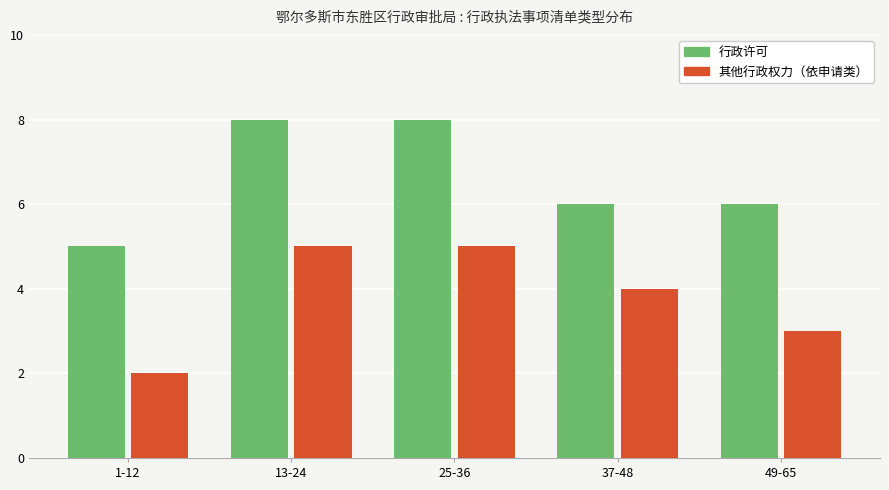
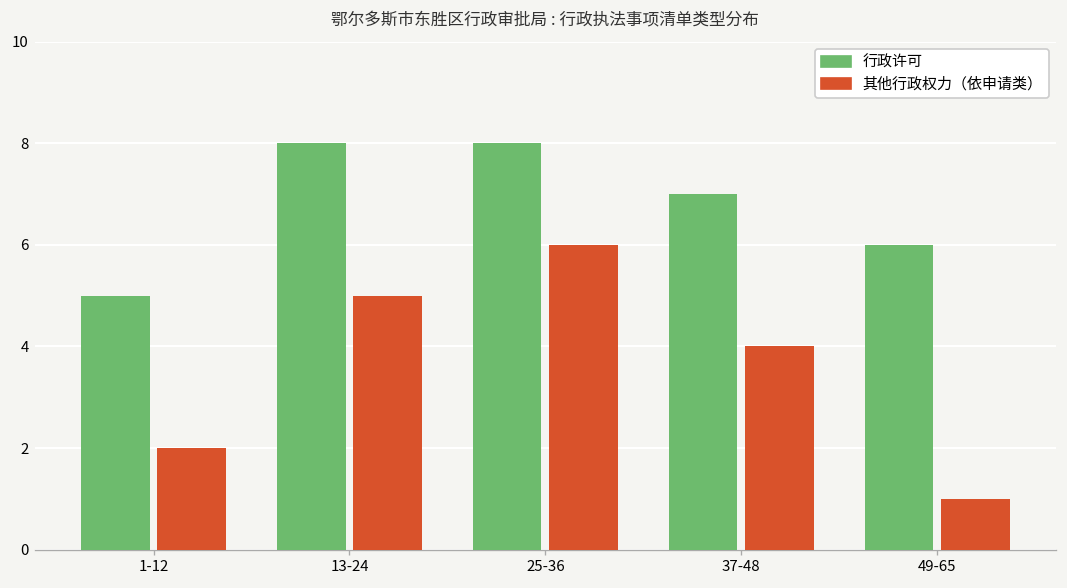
  {
    "行政许可": {
      "1-12": 5,
      "13-24": 8,
      "25-36": 8,
-     "37-48": 6,
+     "37-48": 7,
      "49-65": 6
    },
    "其他行政权力（依申请类）": {
      "1-12": 2,
      "13-24": 5,
-     "25-36": 5,
+     "25-36": 6,
      "37-48": 4,
-     "49-65": 3
+     "49-65": 1
    }
  }
